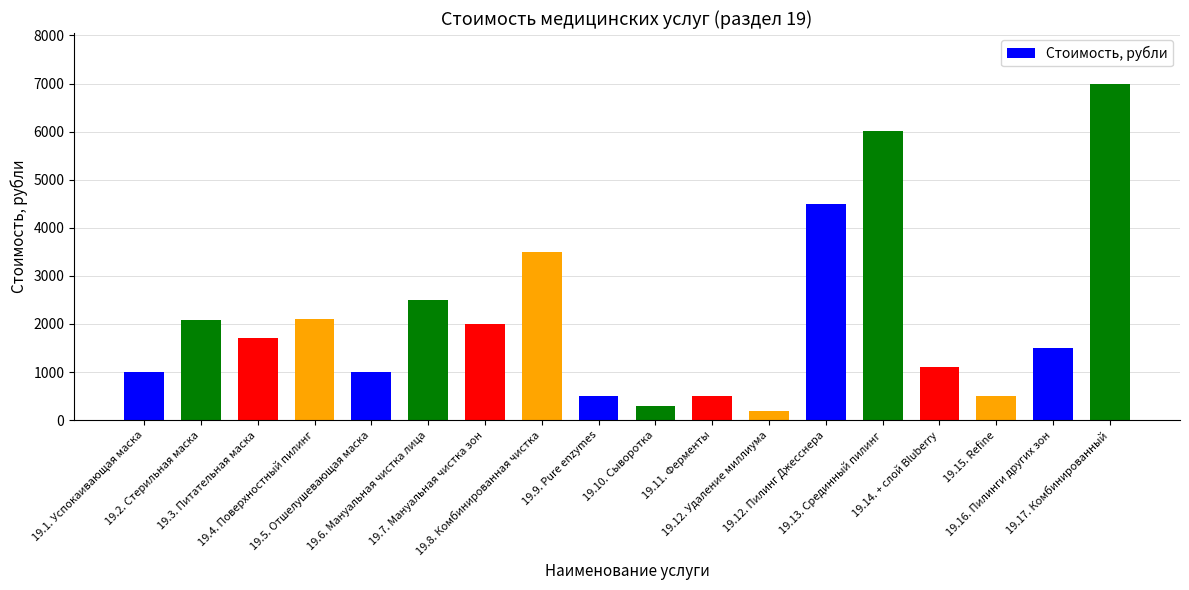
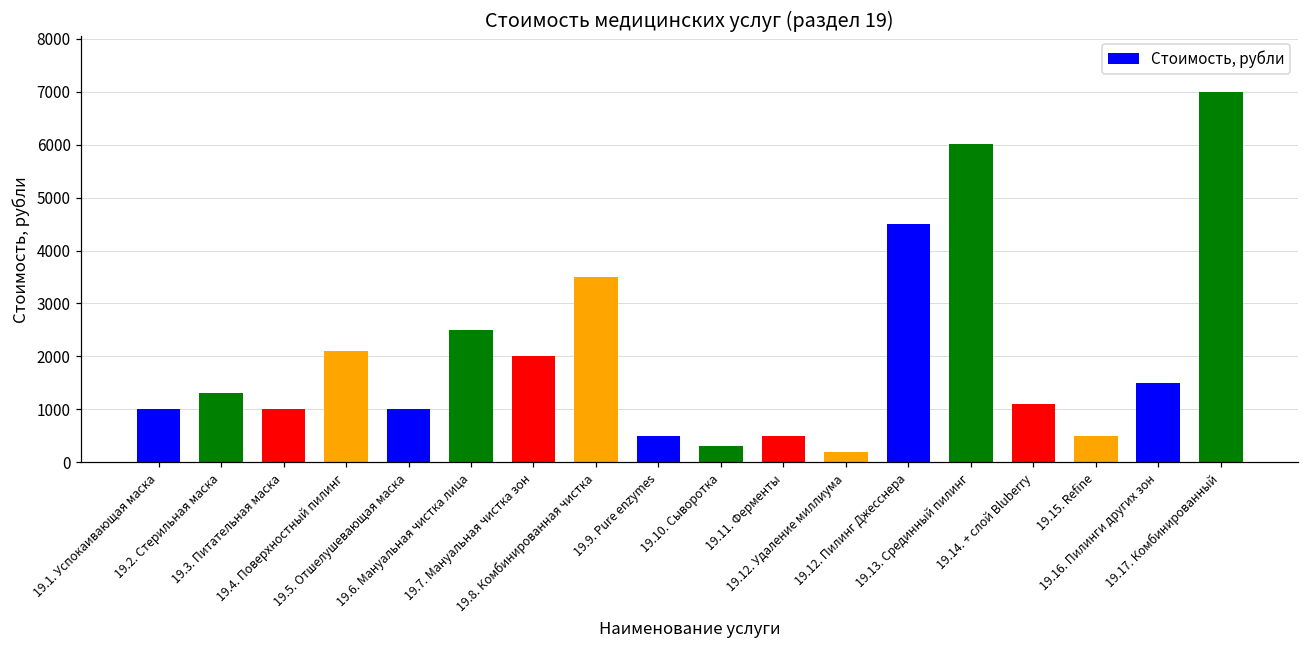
  {
    "19.1. Успокаивающая маска": 1000,
-   "19.2. Стерильная маска": 2100,
-   "19.3. Питательная маска": 1700,
+   "19.2. Стерильная маска": 1300,
+   "19.3. Питательная маска": 1000,
    "19.4. Поверхностный пилинг": 2100,
    "19.5. Отшелушевающая маска": 1000,
    "19.6. Мануальная чистка лица": 2500,
    "19.7. Мануальная чистка зон": 2000,
    "19.8. Комбинированная чистка": 3500,
    "19.9. Pure enzymes": 500,
    "19.10. Сыворотка": 300,
    "19.11. Ферменты": 500,
    "19.12. Удаление миллиума": 200,
    "19.12. Пилинг Джесснера": 4500,
    "19.13. Срединный пилинг": 6000,
    "19.14. + слой Bluberry": 1100,
    "19.15. Refine": 500,
    "19.16. Пилинги других зон": 1500,
    "19.17. Комбинированный": 7000
  }
